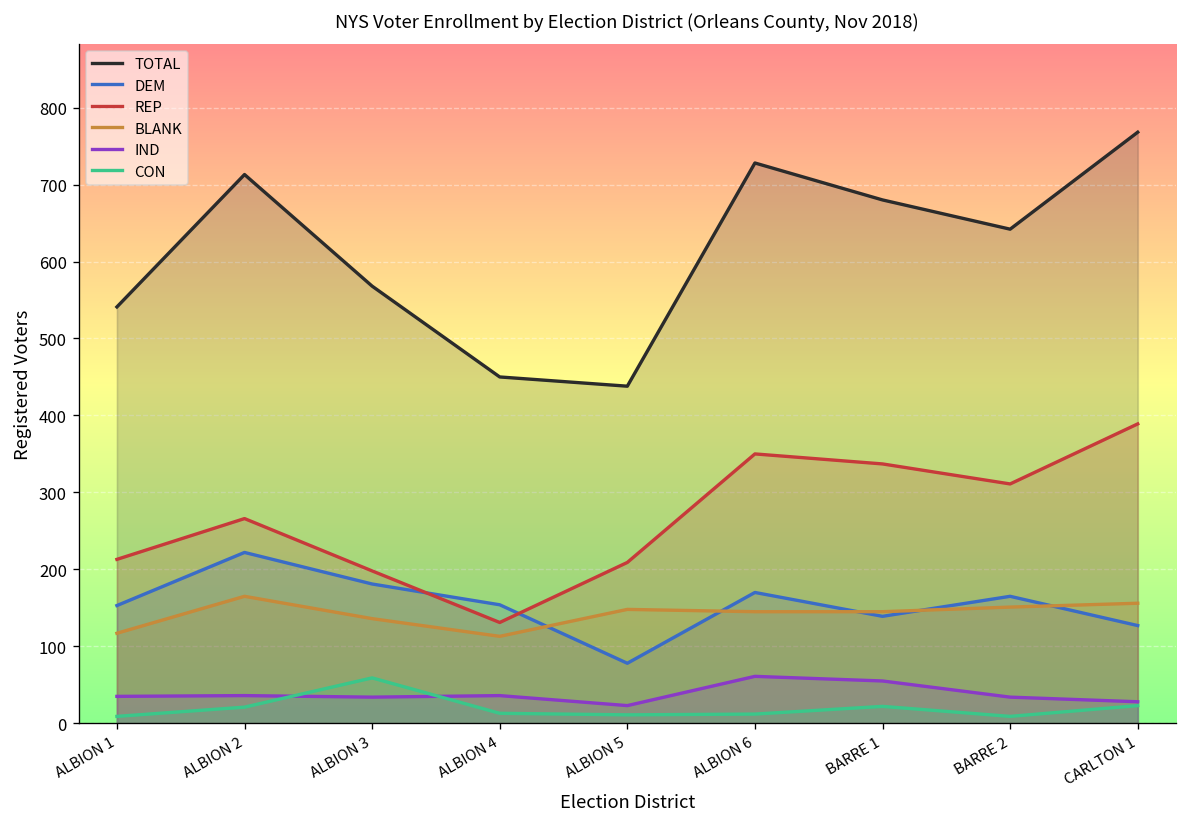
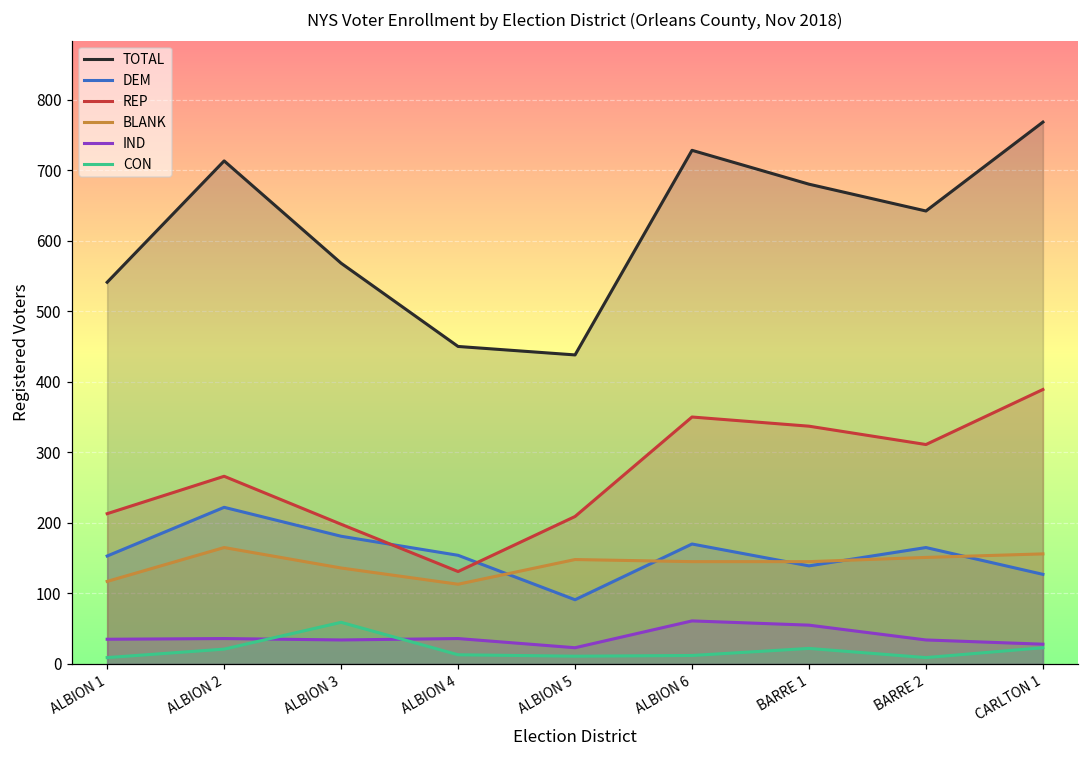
  {
    "TOTAL": {
      "ALBION 1": 540,
      "ALBION 2": 710,
      "ALBION 3": 570,
      "ALBION 4": 450,
      "ALBION 5": 440,
      "ALBION 6": 730,
      "BARRE 1": 680,
      "BARRE 2": 640,
      "CARLTON 1": 770
    },
    "DEM": {
      "ALBION 1": 150,
      "ALBION 2": 220,
      "ALBION 3": 180,
      "ALBION 4": 150,
-     "ALBION 5": 80,
+     "ALBION 5": 90,
      "ALBION 6": 170,
      "BARRE 1": 140,
      "BARRE 2": 170,
      "CARLTON 1": 130
    },
    "REP": {
      "ALBION 1": 210,
      "ALBION 2": 270,
      "ALBION 3": 200,
      "ALBION 4": 130,
      "ALBION 5": 210,
      "ALBION 6": 350,
      "BARRE 1": 340,
      "BARRE 2": 310,
      "CARLTON 1": 390
    },
    "BLANK": {
      "ALBION 1": 120,
      "ALBION 2": 170,
      "ALBION 3": 140,
      "ALBION 4": 110,
      "ALBION 5": 150,
      "ALBION 6": 150,
      "BARRE 1": 150,
      "BARRE 2": 150,
      "CARLTON 1": 160
    },
    "IND": {
      "ALBION 1": 40,
      "ALBION 2": 40,
      "ALBION 3": 30,
      "ALBION 4": 40,
      "ALBION 5": 20,
      "ALBION 6": 60,
      "BARRE 1": 60,
      "BARRE 2": 30,
      "CARLTON 1": 30
    },
    "CON": {
      "ALBION 1": 10,
      "ALBION 2": 20,
      "ALBION 3": 60,
      "ALBION 4": 10,
      "ALBION 5": 10,
      "ALBION 6": 10,
      "BARRE 1": 20,
      "BARRE 2": 10,
      "CARLTON 1": 20
    }
  }
